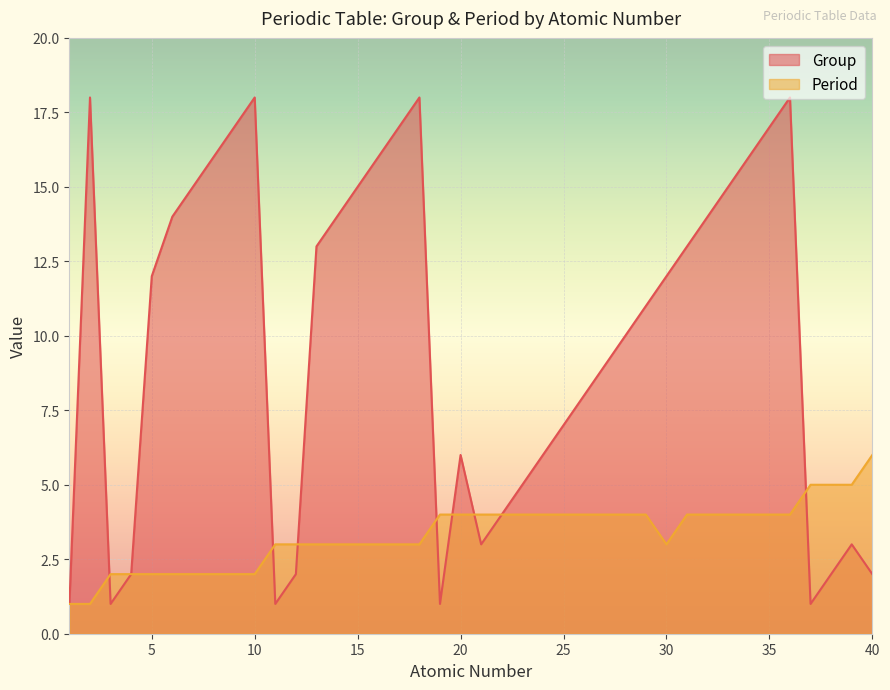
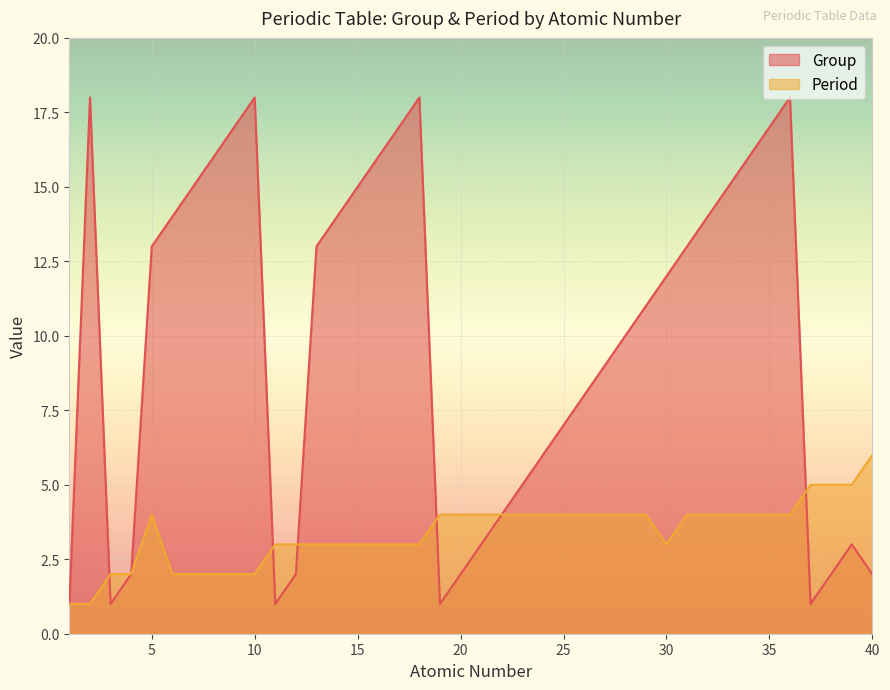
  {
    "Group": {
-     "5": 12,
+     "5": 13,
      "10": 18,
      "15": 15,
-     "20": 6,
+     "20": 2,
      "25": 7,
      "30": 12,
      "35": 17,
      "40": 2
    },
    "Period": {
-     "5": 2,
+     "5": 4,
      "10": 2,
      "15": 3,
      "20": 4,
      "25": 4,
      "30": 3,
      "35": 4,
      "40": 6
    }
  }
